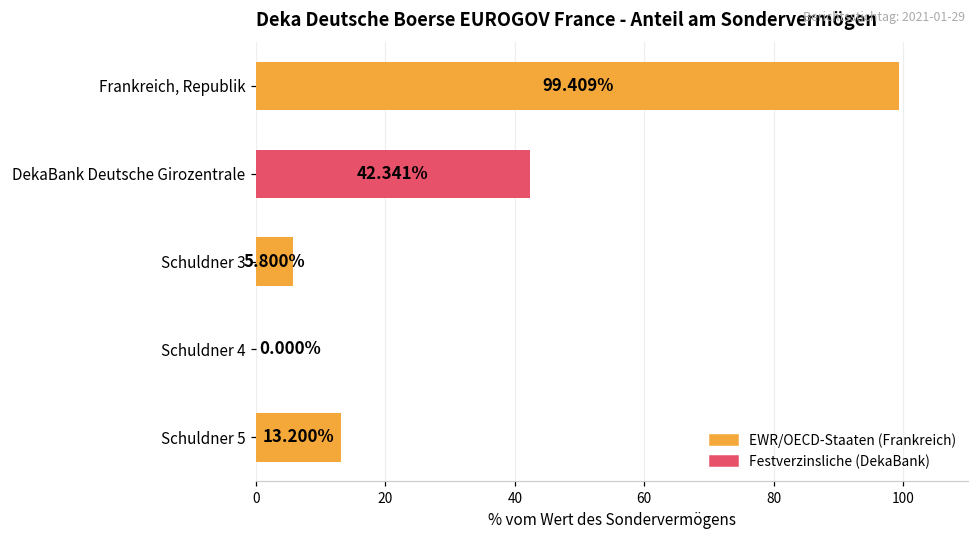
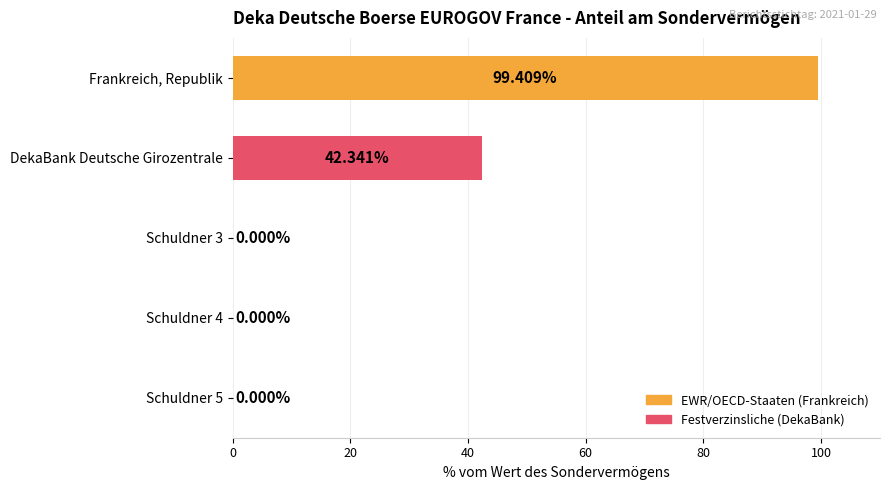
  {
    "Frankreich, Republik": "99.409%",
    "DekaBank Deutsche Girozentrale": "42.341%",
-   "Schuldner 3": "5.800%",
+   "Schuldner 3": "0.000%",
    "Schuldner 4": "0.000%",
-   "Schuldner 5": "13.200%"
+   "Schuldner 5": "0.000%"
  }
